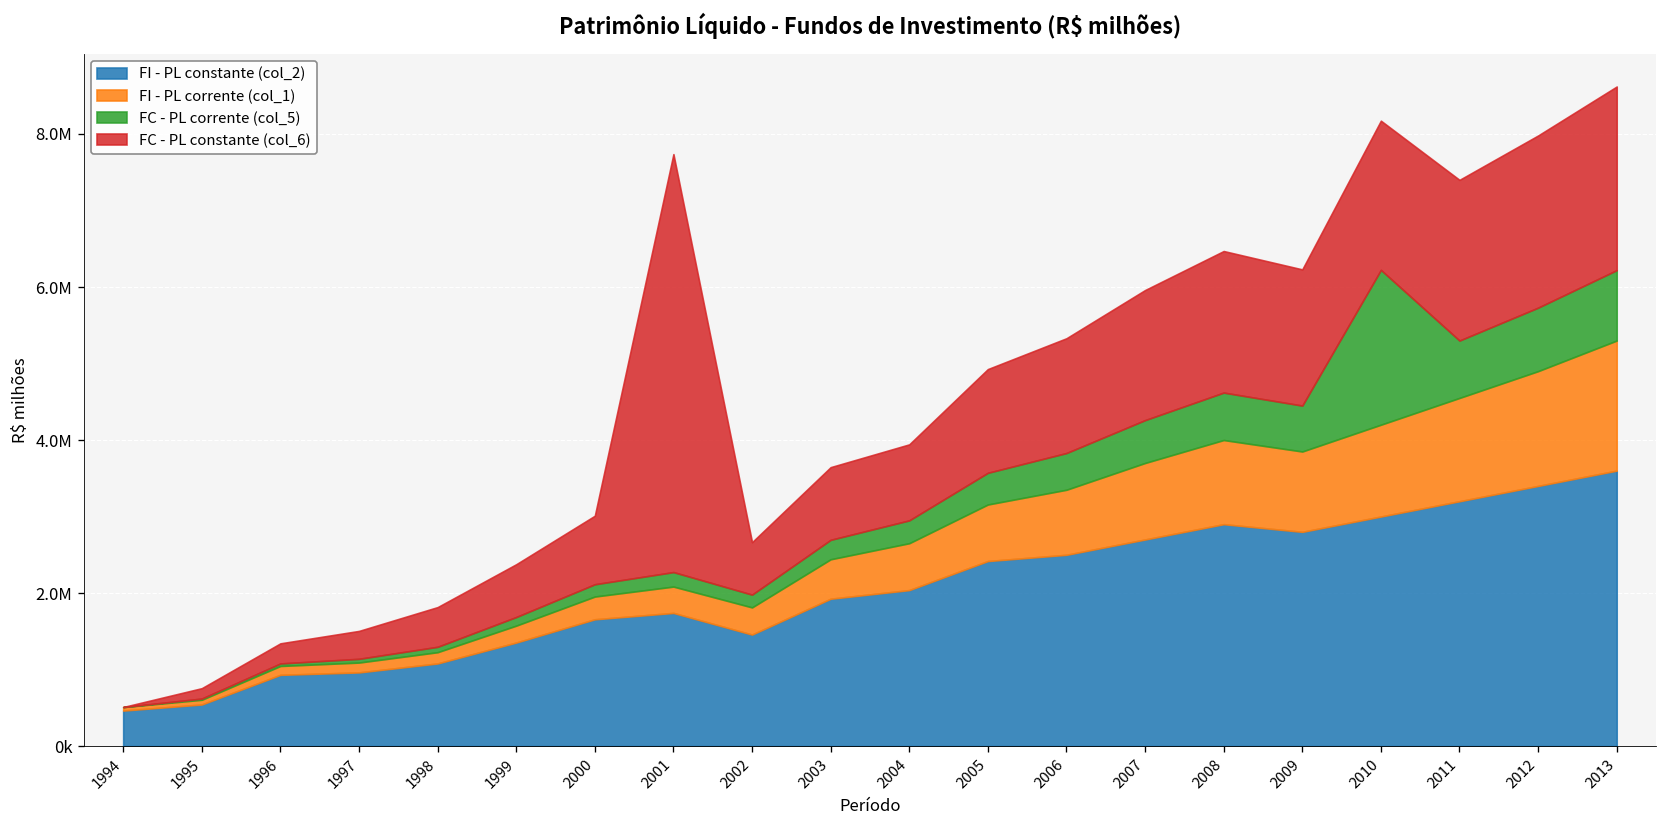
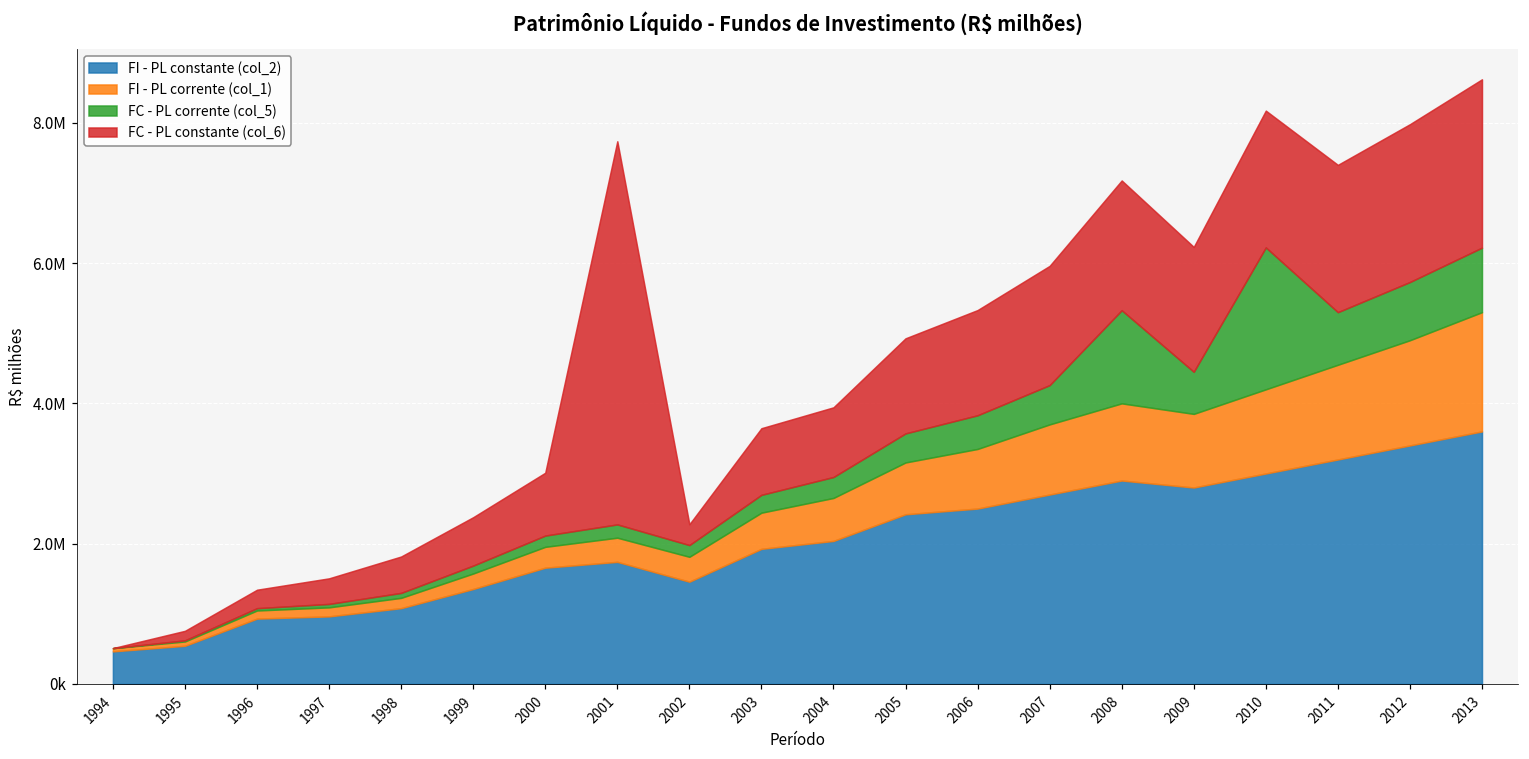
  {
    "FI - PL constante (col_2)": {
      "1994": 500000,
      "1995": 500000,
      "1996": 900000,
      "1997": 1000000,
      "1998": 1100000,
      "1999": 1400000,
      "2000": 1700000,
      "2001": 1700000,
      "2002": 1500000,
      "2003": 1900000,
      "2004": 2000000,
      "2005": 2400000,
      "2006": 2500000,
      "2007": 2700000,
      "2008": 2900000,
      "2009": 2800000,
      "2010": 3000000,
      "2011": 3200000,
      "2012": 3400000,
      "2013": 3600000
    },
    "FI - PL corrente (col_1)": {
      "1997": 100000,
      "1998": 100000,
      "1999": 200000,
      "2000": 300000,
      "2001": 300000,
      "2002": 400000,
      "2003": 500000,
      "2004": 600000,
      "2005": 700000,
      "2006": 900000,
      "2007": 1000000,
      "2008": 1100000,
      "2009": 1100000,
      "2010": 1200000,
      "2011": 1400000,
      "2012": 1500000,
      "2013": 1700000
    },
    "FC - PL corrente (col_5)": {
      "1997": 0,
      "1998": 100000,
      "1999": 100000,
      "2000": 200000,
      "2001": 200000,
      "2002": 200000,
      "2003": 300000,
      "2004": 300000,
      "2005": 400000,
      "2006": 500000,
      "2007": 600000,
-     "2008": 600000,
+     "2008": 1300000,
      "2009": 600000,
      "2010": 2000000,
      "2011": 800000,
      "2012": 800000,
      "2013": 900000
    },
    "FC - PL constante (col_6)": {
      "1995": 100000,
      "1996": 300000,
      "1997": 400000,
      "1998": 500000,
      "1999": 700000,
      "2000": 900000,
      "2001": 5500000,
-     "2002": 700000,
+     "2002": 300000,
      "2003": 900000,
      "2004": 1000000,
      "2005": 1400000,
      "2006": 1500000,
      "2007": 1700000,
      "2008": 1900000,
      "2009": 1800000,
      "2010": 2000000,
      "2011": 2100000,
      "2012": 2300000,
      "2013": 2400000
    }
  }
